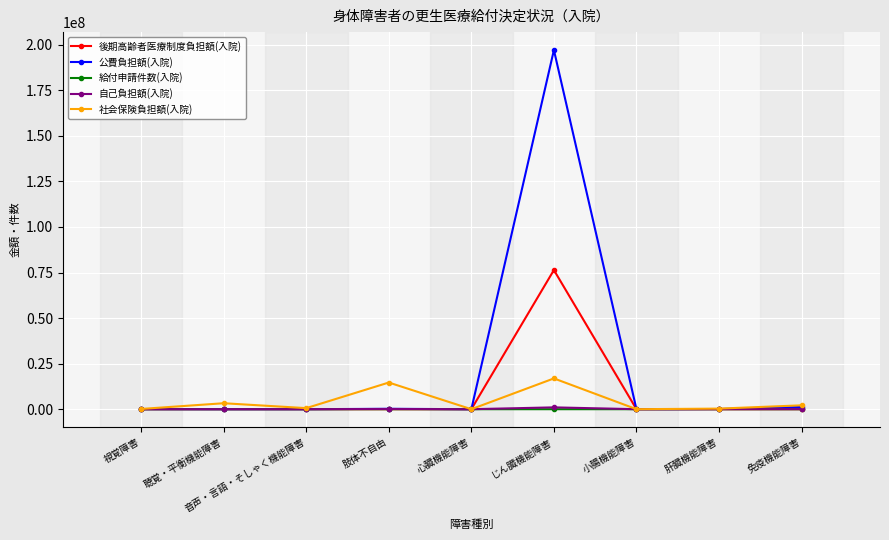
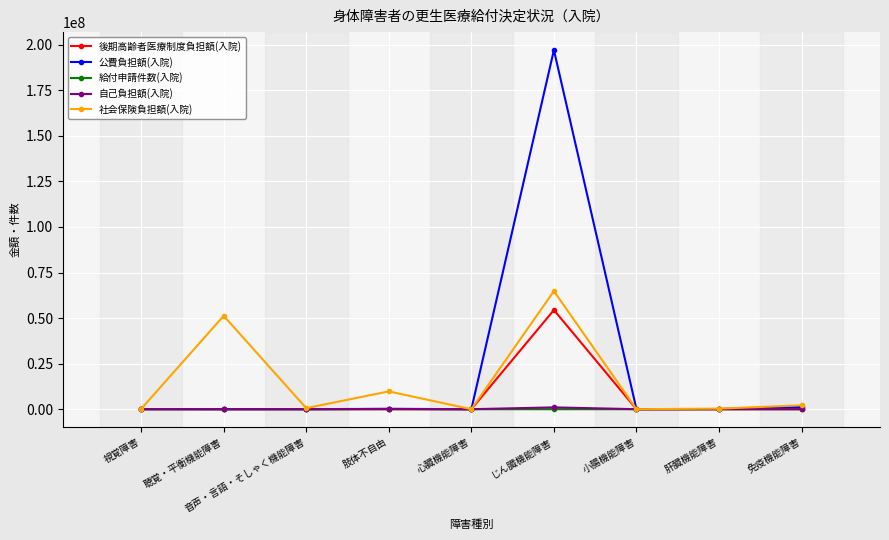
  {
    "後期高齢者医療制度負担額(入院)": {
-     "じん臓機能障害": 76000000
+     "じん臓機能障害": 54000000
    },
    "公費負担額(入院)": {
      "じん臓機能障害": 197000000
    },
    "社会保険負担額(入院)": {
-     "聴覚・平衡機能障害": 3000000,
-     "肢体不自由": 15000000,
-     "じん臓機能障害": 17000000
+     "聴覚・平衡機能障害": 51000000,
+     "肢体不自由": 10000000,
+     "じん臓機能障害": 65000000
    }
  }
